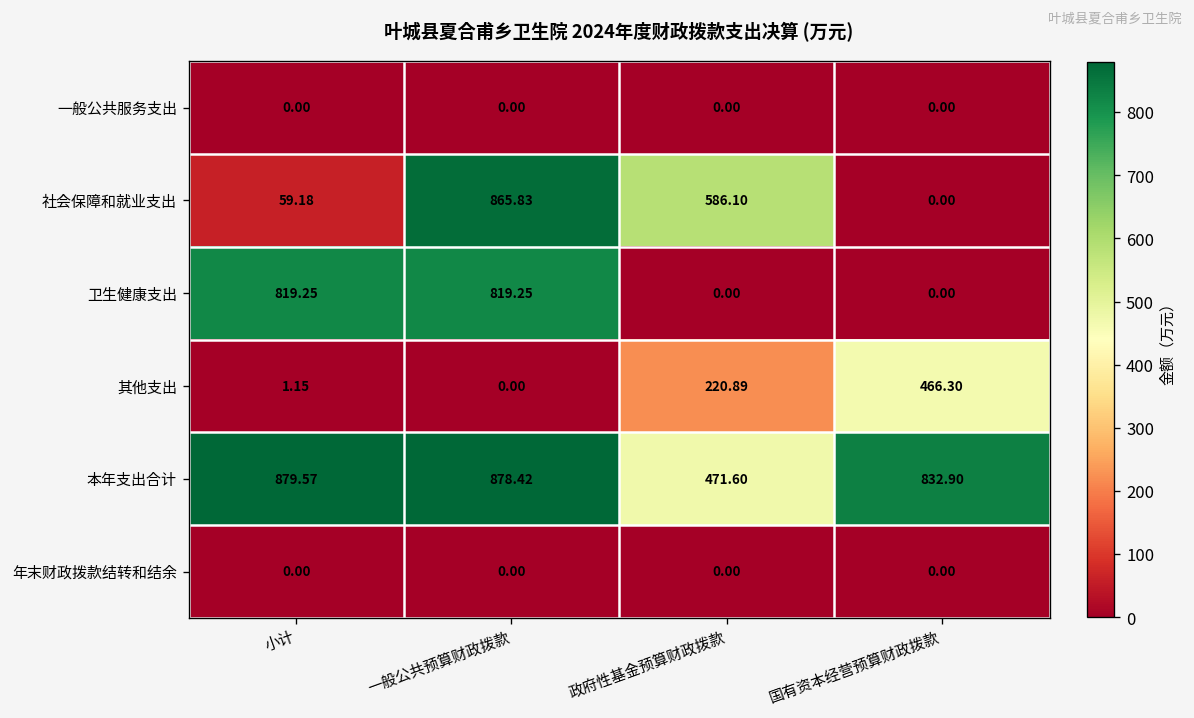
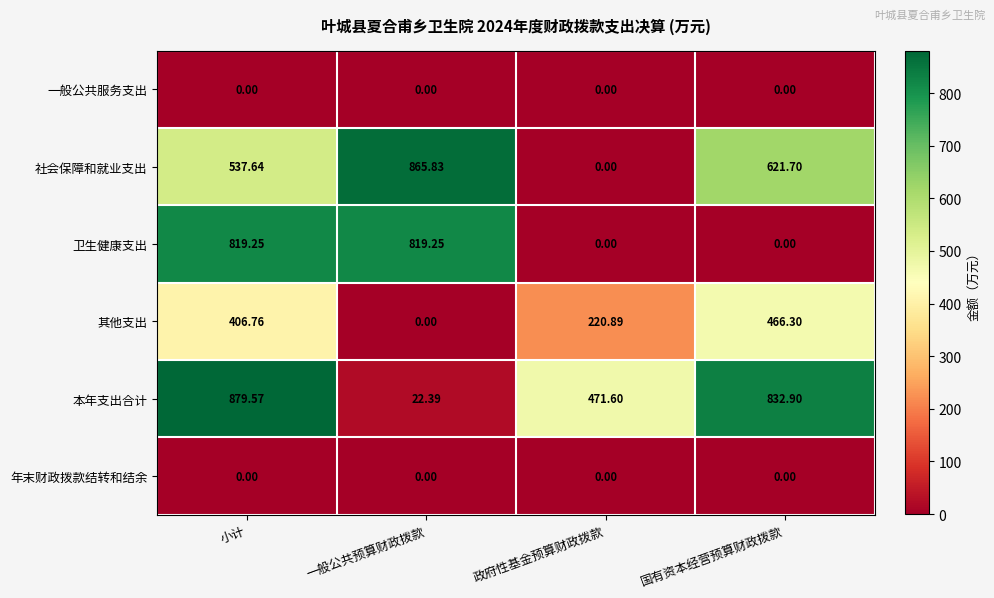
  {
    "一般公共服务支出": {
      "小计": 0.00,
      "一般公共预算财政拨款": 0.00,
      "政府性基金预算财政拨款": 0.00,
      "国有资本经营预算财政拨款": 0.00
    },
    "社会保障和就业支出": {
-     "小计": 59.18,
+     "小计": 537.64,
      "一般公共预算财政拨款": 865.83,
-     "政府性基金预算财政拨款": 586.10,
-     "国有资本经营预算财政拨款": 0.00
+     "政府性基金预算财政拨款": 0.00,
+     "国有资本经营预算财政拨款": 621.70
    },
    "卫生健康支出": {
      "小计": 819.25,
      "一般公共预算财政拨款": 819.25,
      "政府性基金预算财政拨款": 0.00,
      "国有资本经营预算财政拨款": 0.00
    },
    "其他支出": {
-     "小计": 1.15,
+     "小计": 406.76,
      "一般公共预算财政拨款": 0.00,
      "政府性基金预算财政拨款": 220.89,
      "国有资本经营预算财政拨款": 466.30
    },
    "本年支出合计": {
      "小计": 879.57,
-     "一般公共预算财政拨款": 878.42,
+     "一般公共预算财政拨款": 22.39,
      "政府性基金预算财政拨款": 471.60,
      "国有资本经营预算财政拨款": 832.90
    },
    "年末财政拨款结转和结余": {
      "小计": 0.00,
      "一般公共预算财政拨款": 0.00,
      "政府性基金预算财政拨款": 0.00,
      "国有资本经营预算财政拨款": 0.00
    }
  }
